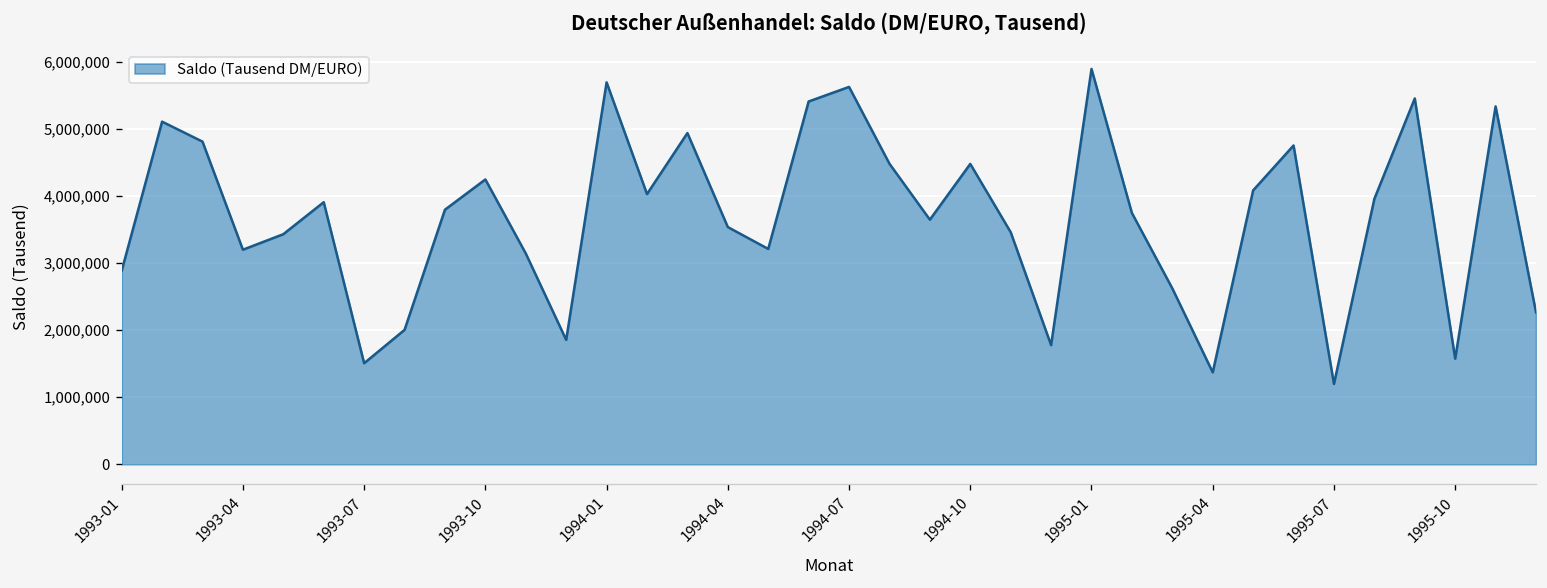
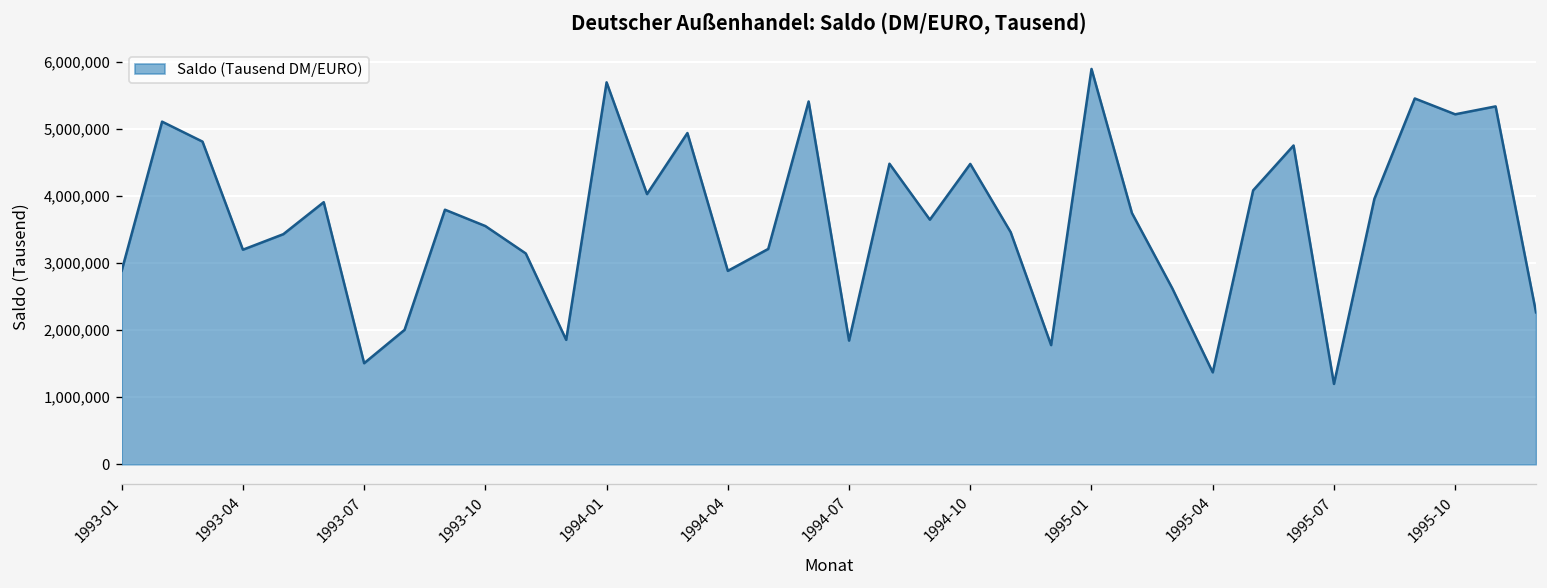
  {
    "1993-01": "2,900,000",
    "1993-04": "3,200,000",
    "1993-07": "1,500,000",
-   "1993-10": "4,300,000",
+   "1993-10": "3,600,000",
    "1994-01": "5,700,000",
-   "1994-04": "3,500,000",
-   "1994-07": "5,600,000",
+   "1994-04": "2,900,000",
+   "1994-07": "1,800,000",
    "1994-10": "4,500,000",
    "1995-01": "5,900,000",
    "1995-04": "1,400,000",
    "1995-07": "1,200,000",
-   "1995-10": "1,600,000"
+   "1995-10": "5,200,000"
  }
